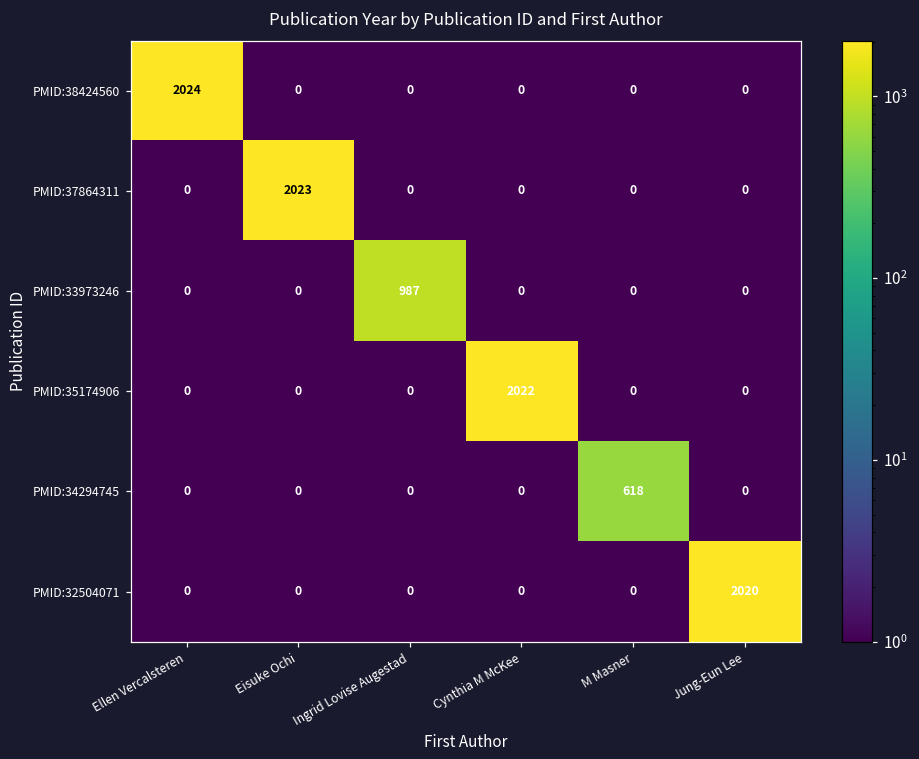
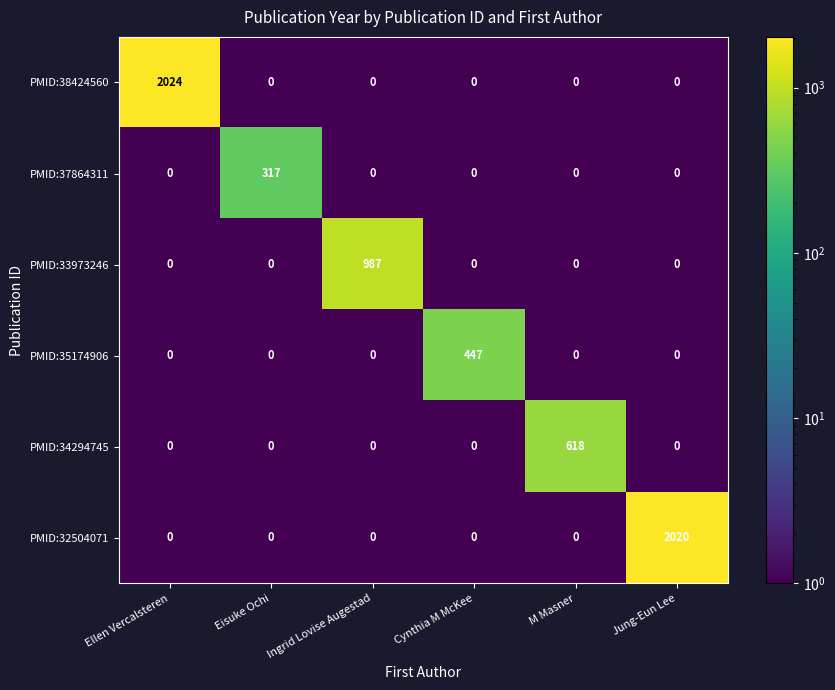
  {
    "PMID:38424560": {
      "Ellen Vercalsteren": 2024,
      "Eisuke Ochi": 0,
      "Ingrid Lovise Augestad": 0,
      "Cynthia M McKee": 0,
      "M Masner": 0,
      "Jung-Eun Lee": 0
    },
    "PMID:37864311": {
      "Ellen Vercalsteren": 0,
-     "Eisuke Ochi": 2023,
+     "Eisuke Ochi": 317,
      "Ingrid Lovise Augestad": 0,
      "Cynthia M McKee": 0,
      "M Masner": 0,
      "Jung-Eun Lee": 0
    },
    "PMID:33973246": {
      "Ellen Vercalsteren": 0,
      "Eisuke Ochi": 0,
      "Ingrid Lovise Augestad": 987,
      "Cynthia M McKee": 0,
      "M Masner": 0,
      "Jung-Eun Lee": 0
    },
    "PMID:35174906": {
      "Ellen Vercalsteren": 0,
      "Eisuke Ochi": 0,
      "Ingrid Lovise Augestad": 0,
-     "Cynthia M McKee": 2022,
+     "Cynthia M McKee": 447,
      "M Masner": 0,
      "Jung-Eun Lee": 0
    },
    "PMID:34294745": {
      "Ellen Vercalsteren": 0,
      "Eisuke Ochi": 0,
      "Ingrid Lovise Augestad": 0,
      "Cynthia M McKee": 0,
      "M Masner": 618,
      "Jung-Eun Lee": 0
    },
    "PMID:32504071": {
      "Ellen Vercalsteren": 0,
      "Eisuke Ochi": 0,
      "Ingrid Lovise Augestad": 0,
      "Cynthia M McKee": 0,
      "M Masner": 0,
      "Jung-Eun Lee": 2020
    }
  }
